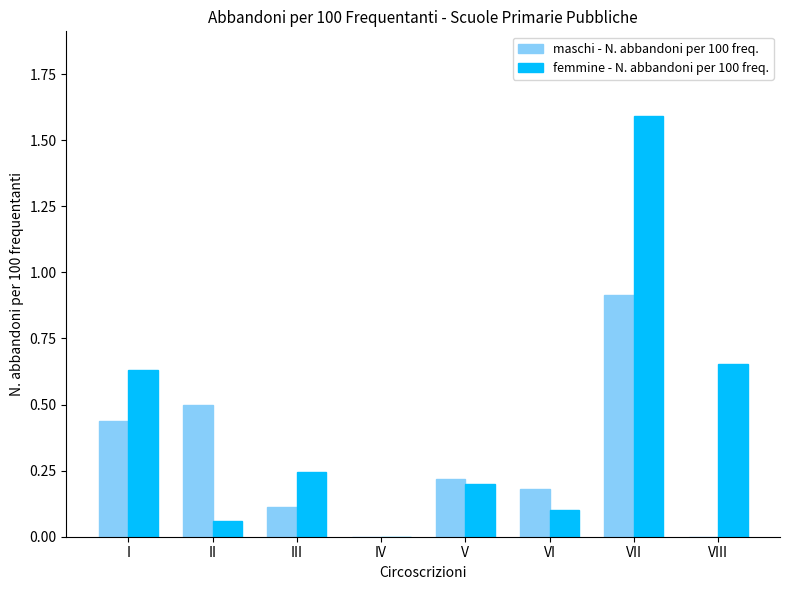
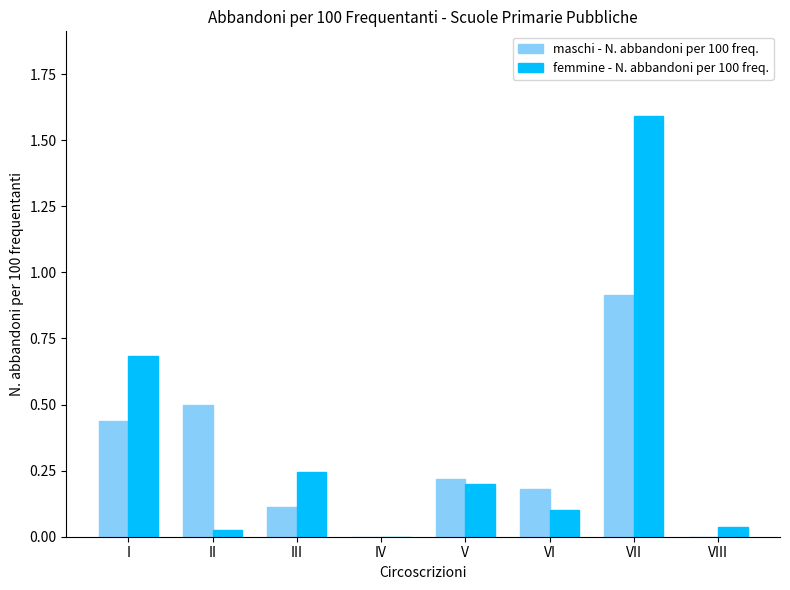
  {
    "maschi - N. abbandoni per 100 freq.": {
      "I": 0.44,
      "II": 0.50,
      "III": 0.11,
      "IV": 0.00,
      "V": 0.22,
      "VI": 0.18,
      "VII": 0.91,
      "VIII": 0.00
    },
    "femmine - N. abbandoni per 100 freq.": {
-     "I": 0.63,
-     "II": 0.06,
+     "I": 0.68,
+     "II": 0.03,
      "III": 0.24,
      "IV": 0.00,
      "V": 0.20,
      "VI": 0.10,
      "VII": 1.59,
-     "VIII": 0.65
+     "VIII": 0.04
    }
  }
